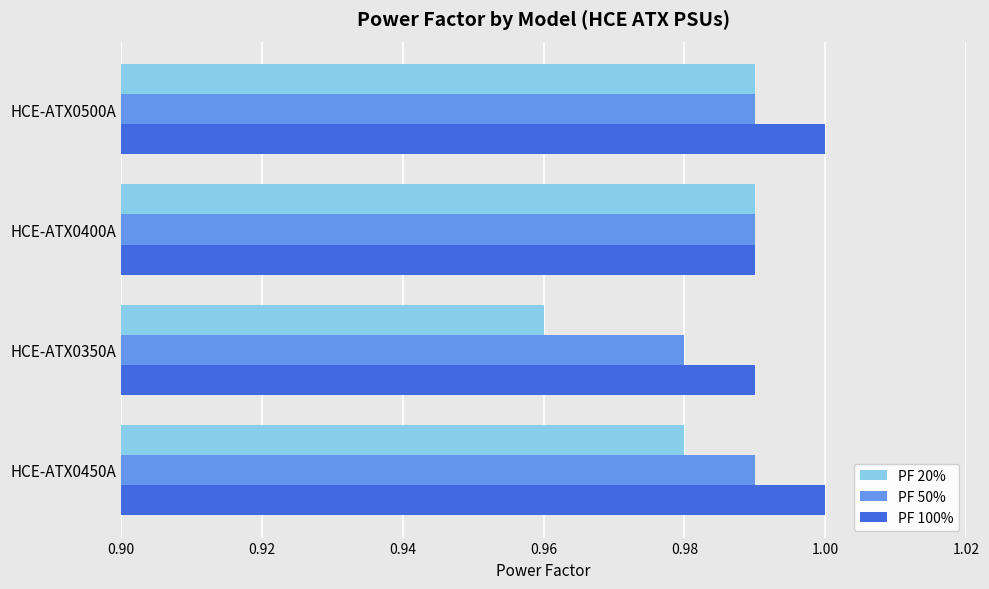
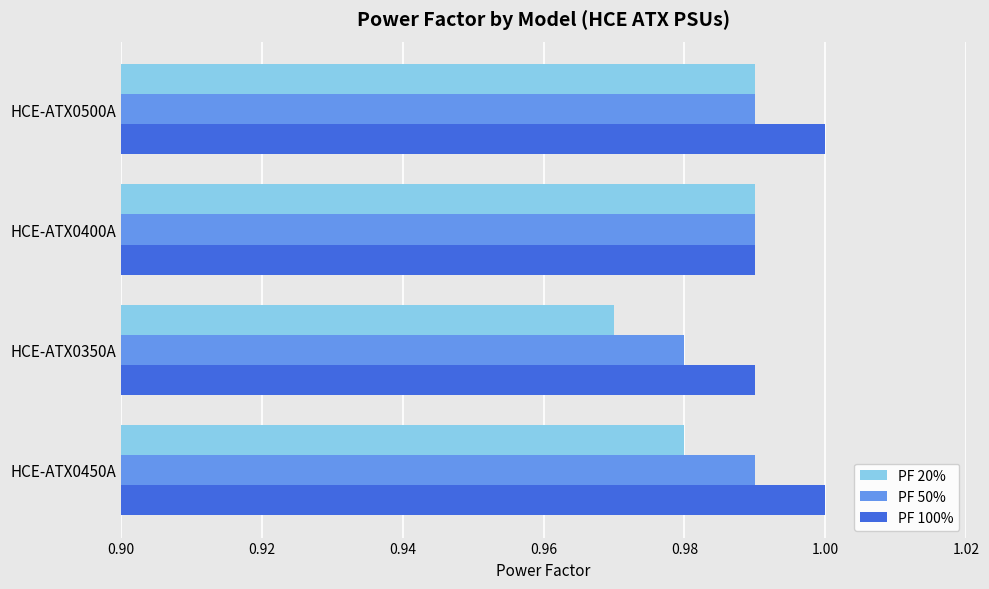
  {
    "PF 20%": {
      "HCE-ATX0500A": 0.99,
      "HCE-ATX0400A": 0.99,
-     "HCE-ATX0350A": 0.96,
+     "HCE-ATX0350A": 0.97,
      "HCE-ATX0450A": 0.98
    }
  }
